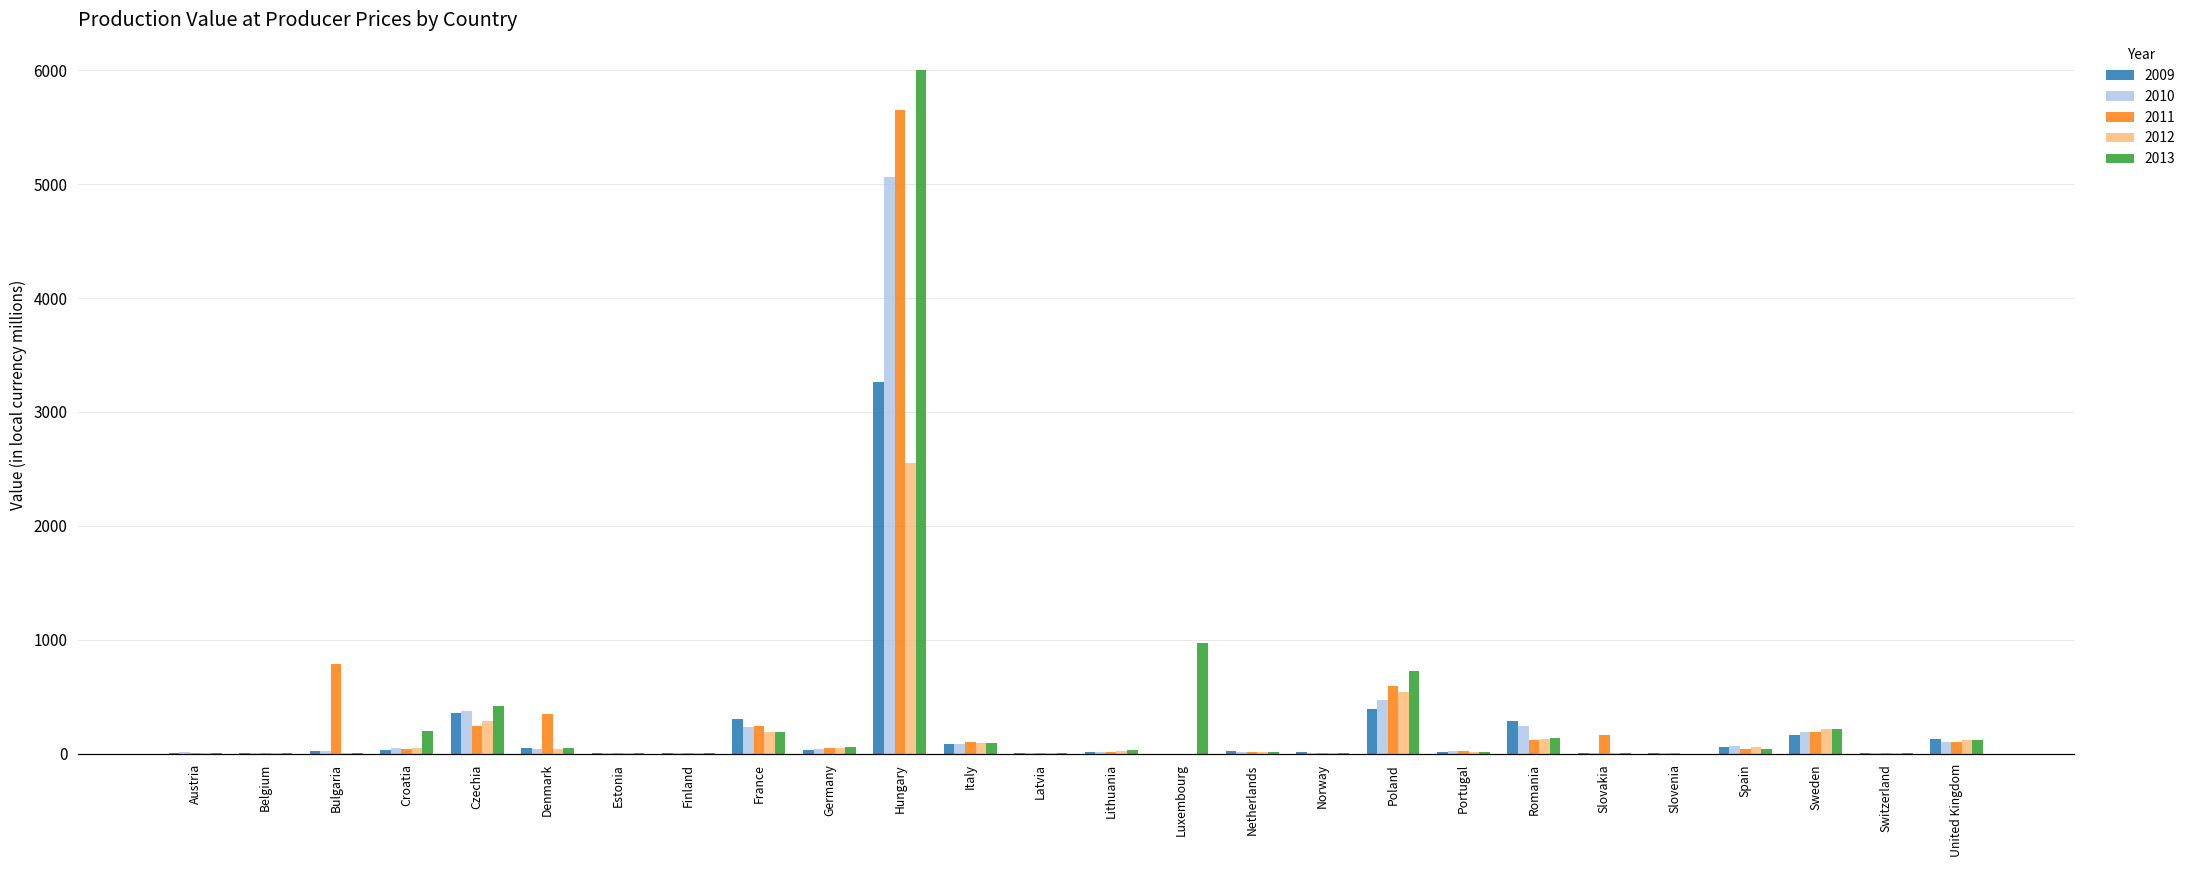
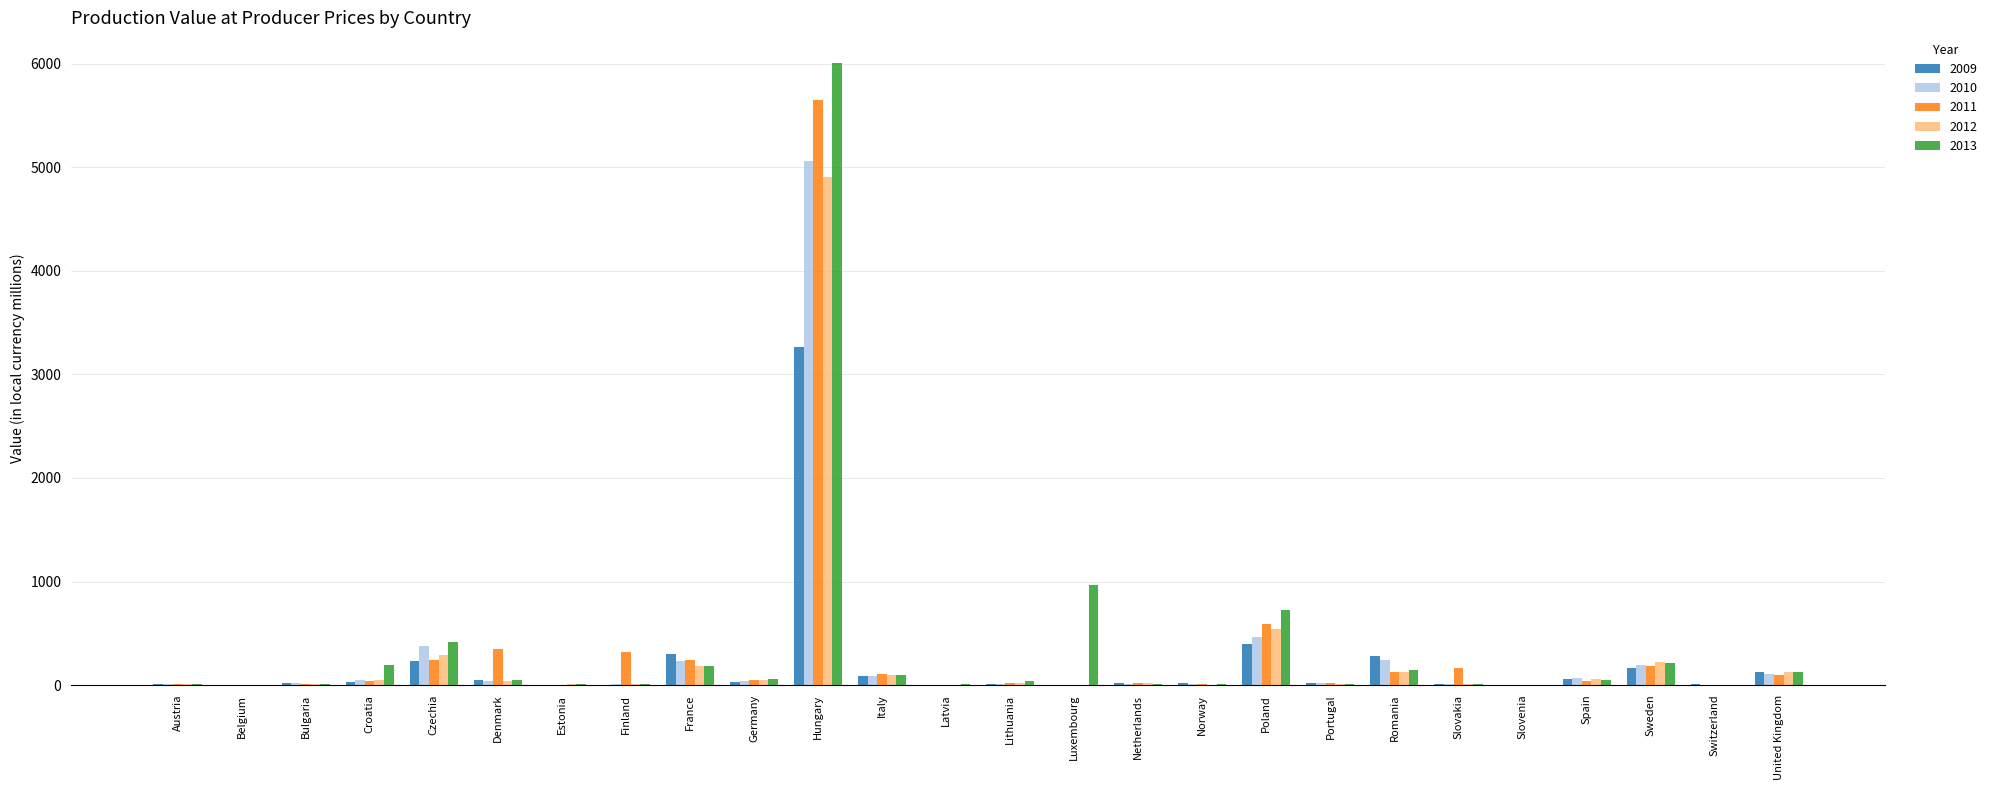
  {
    "2009": {
      "Croatia": 30,
-     "Czechia": 350,
+     "Czechia": 230,
      "Denmark": 50,
      "France": 300,
      "Germany": 30,
      "Hungary": 3260,
      "Italy": 90,
      "Poland": 400,
      "Romania": 280,
      "Spain": 50,
      "Sweden": 160,
      "United Kingdom": 130
    },
    "2010": {
      "Croatia": 50,
      "Czechia": 370,
      "Denmark": 40,
      "France": 230,
      "Germany": 40,
      "Hungary": 5060,
      "Italy": 90,
      "Poland": 470,
      "Romania": 240,
      "Spain": 60,
      "Sweden": 190,
      "United Kingdom": 100
    },
    "2011": {
-     "Bulgaria": 790,
+     "Bulgaria": 10,
      "Croatia": 40,
      "Czechia": 240,
      "Denmark": 350,
-     "Finland": 10,
+     "Finland": 320,
      "France": 240,
      "Germany": 50,
      "Hungary": 5660,
      "Italy": 100,
      "Poland": 590,
      "Romania": 120,
      "Slovakia": 160,
      "Spain": 40,
      "Sweden": 180,
      "United Kingdom": 100
    },
    "2012": {
      "Croatia": 50,
      "Czechia": 290,
      "Denmark": 40,
      "France": 190,
      "Germany": 50,
-     "Hungary": 2550,
+     "Hungary": 4910,
      "Italy": 90,
      "Poland": 540,
      "Romania": 130,
      "Spain": 60,
      "Sweden": 220,
      "United Kingdom": 120
    },
    "2013": {
      "Croatia": 190,
      "Czechia": 420,
      "Denmark": 50,
      "France": 190,
      "Germany": 60,
      "Hungary": 6000,
      "Italy": 100,
      "Lithuania": 30,
      "Luxembourg": 970,
      "Poland": 720,
      "Romania": 140,
      "Spain": 40,
      "Sweden": 220,
      "United Kingdom": 120
    }
  }
